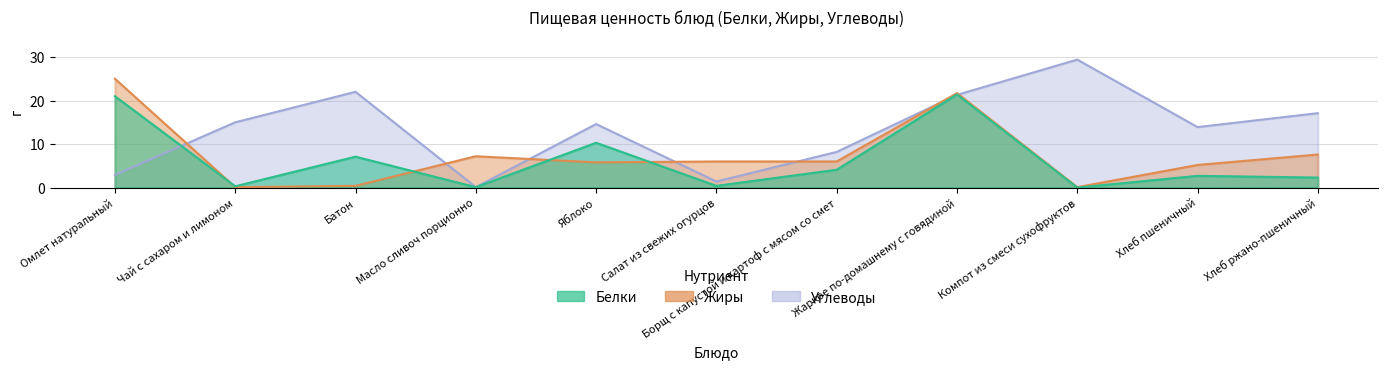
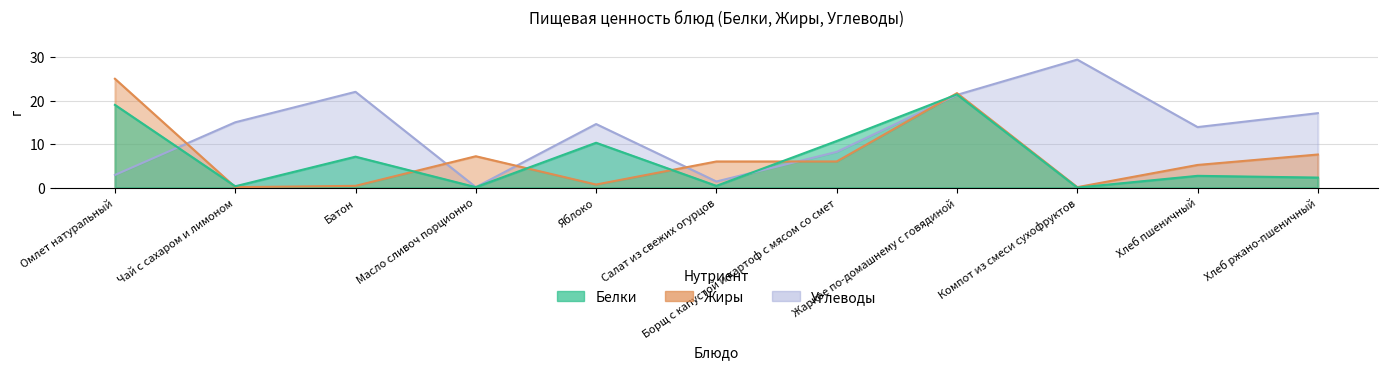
  {
    "Углеводы": {
      "Омлет натуральный": 3,
      "Чай с сахаром и лимоном": 15,
      "Батон": 22,
      "Яблоко": 15,
      "Салат из свежих огурцов": 1,
      "Борщ с капустой и картоф с мясом со смет": 8,
      "Компот из смеси сухофруктов": 29,
      "Хлеб пшеничный": 14,
      "Хлеб ржано-пшеничный": 17
    },
    "Жиры": {
      "Омлет натуральный": 25,
      "Батон": 0,
      "Масло сливоч порционно": 7,
-     "Яблоко": 6,
+     "Яблоко": 1,
      "Салат из свежих огурцов": 6,
      "Борщ с капустой и картоф с мясом со смет": 6,
      "Хлеб пшеничный": 5,
      "Хлеб ржано-пшеничный": 8
    },
    "Белки": {
-     "Омлет натуральный": 21,
+     "Омлет натуральный": 19,
      "Батон": 7,
      "Яблоко": 10,
      "Салат из свежих огурцов": 0,
-     "Борщ с капустой и картоф с мясом со смет": 4,
+     "Борщ с капустой и картоф с мясом со смет": 11,
      "Хлеб пшеничный": 3,
      "Хлеб ржано-пшеничный": 2
    }
  }
